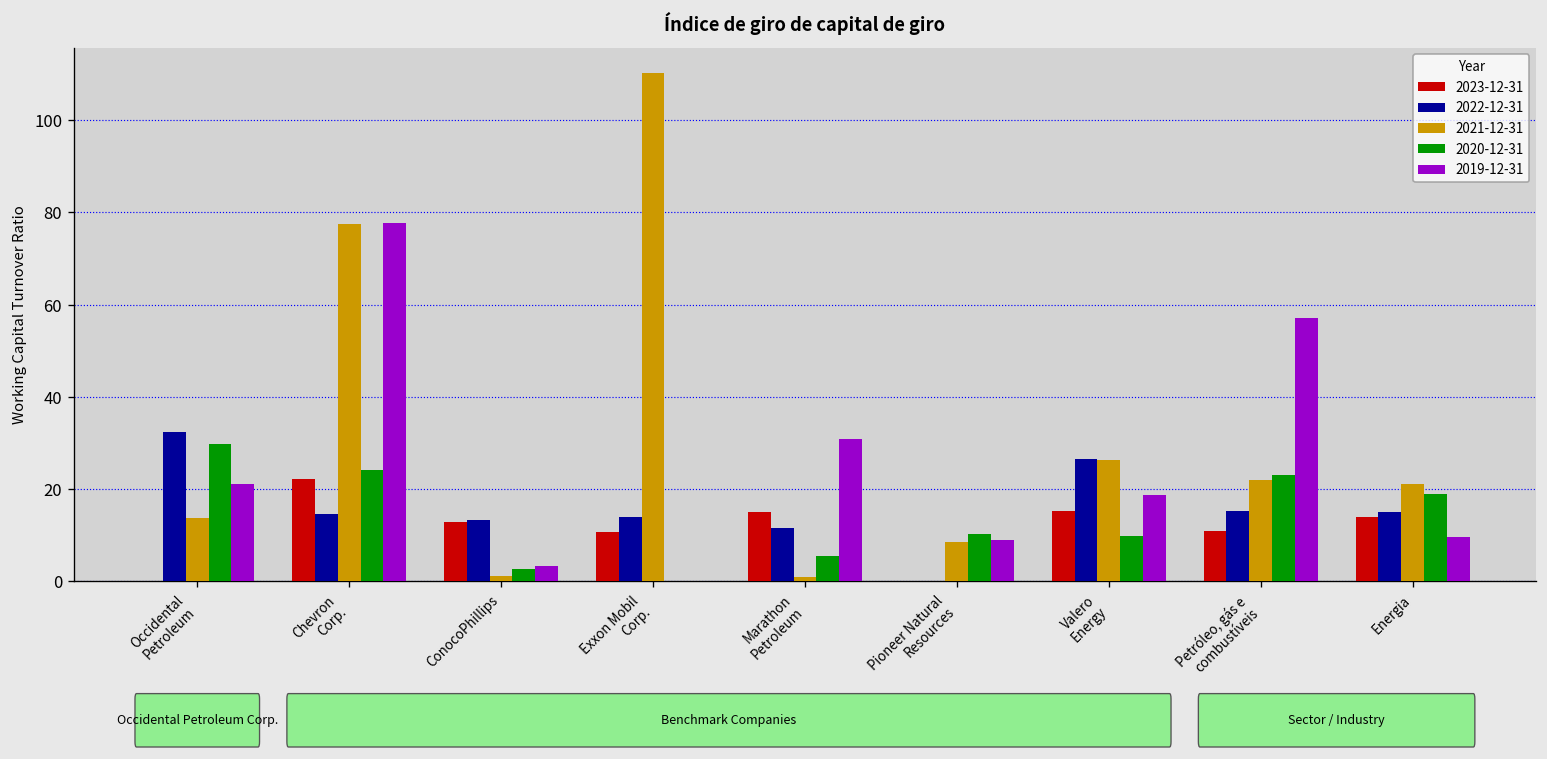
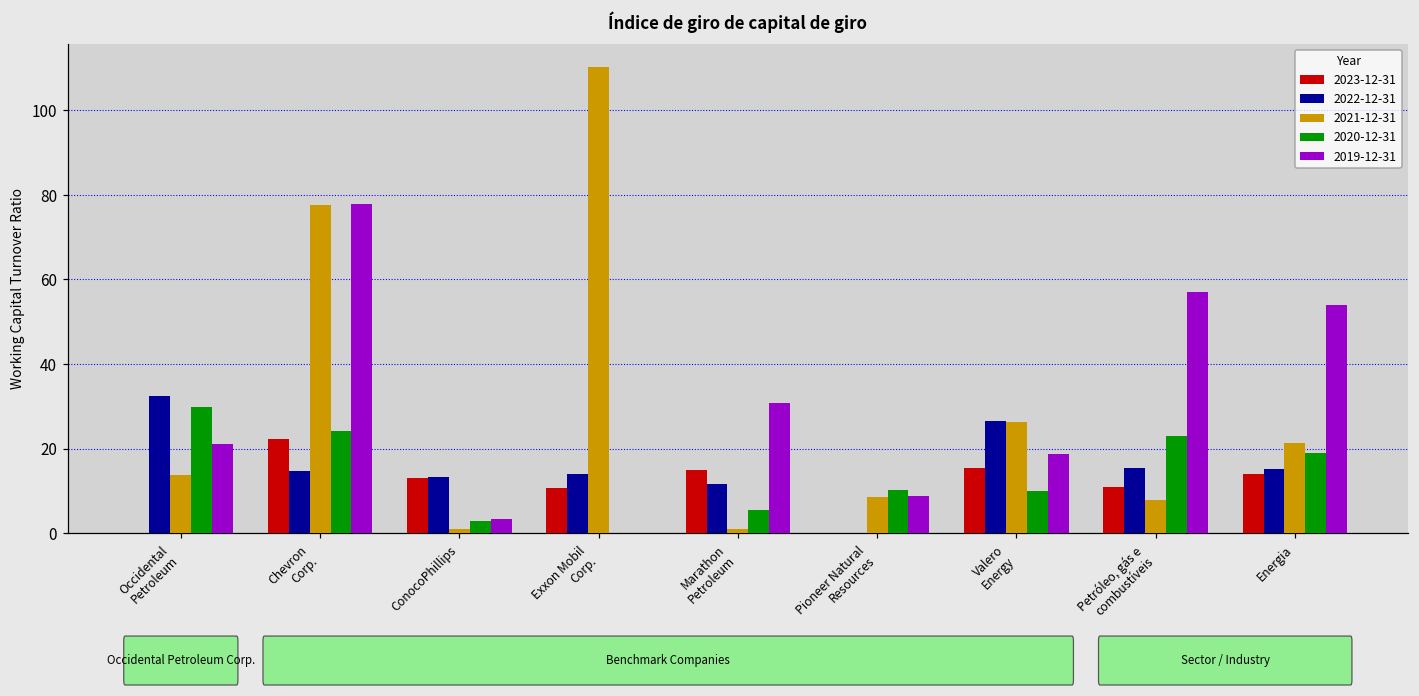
  {
    "2023-12-31": {
      "Occidental Petroleum": 0,
      "Chevron Corp.": 22,
      "ConocoPhillips": 13,
      "Exxon Mobil Corp.": 11,
      "Marathon Petroleum": 15,
      "Pioneer Natural Resources": 0,
      "Valero Energy": 15,
      "Petróleo, gás e combustíveis": 11,
      "Energia": 14
    },
    "2022-12-31": {
      "Occidental Petroleum": 32,
      "Chevron Corp.": 15,
      "ConocoPhillips": 13,
      "Exxon Mobil Corp.": 14,
      "Marathon Petroleum": 12,
      "Pioneer Natural Resources": 0,
      "Valero Energy": 26,
      "Petróleo, gás e combustíveis": 15,
      "Energia": 15
    },
    "2021-12-31": {
      "Occidental Petroleum": 14,
      "Chevron Corp.": 78,
      "ConocoPhillips": 1,
      "Exxon Mobil Corp.": 110,
      "Marathon Petroleum": 1,
      "Pioneer Natural Resources": 9,
      "Valero Energy": 26,
-     "Petróleo, gás e combustíveis": 22,
+     "Petróleo, gás e combustíveis": 8,
      "Energia": 21
    },
    "2020-12-31": {
      "Occidental Petroleum": 30,
      "Chevron Corp.": 24,
      "ConocoPhillips": 3,
      "Exxon Mobil Corp.": 0,
      "Marathon Petroleum": 6,
      "Pioneer Natural Resources": 10,
      "Valero Energy": 10,
      "Petróleo, gás e combustíveis": 23,
      "Energia": 19
    },
    "2019-12-31": {
      "Occidental Petroleum": 21,
      "Chevron Corp.": 78,
      "ConocoPhillips": 3,
      "Exxon Mobil Corp.": 0,
      "Marathon Petroleum": 31,
      "Pioneer Natural Resources": 9,
      "Valero Energy": 19,
      "Petróleo, gás e combustíveis": 57,
-     "Energia": 10
+     "Energia": 54
    }
  }
